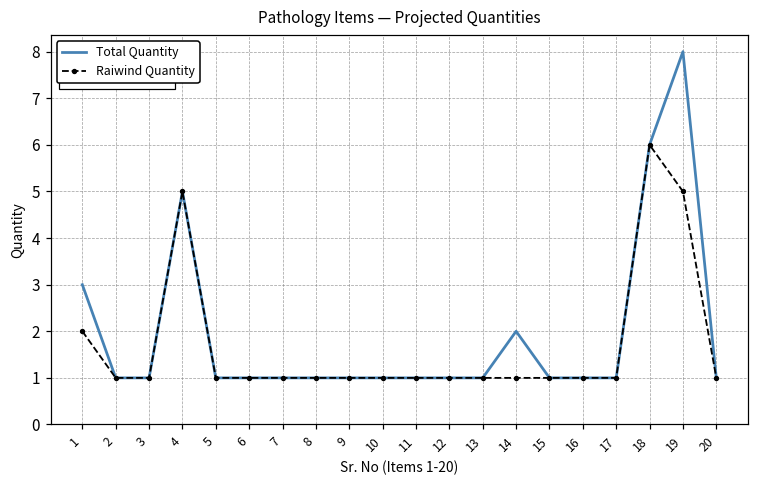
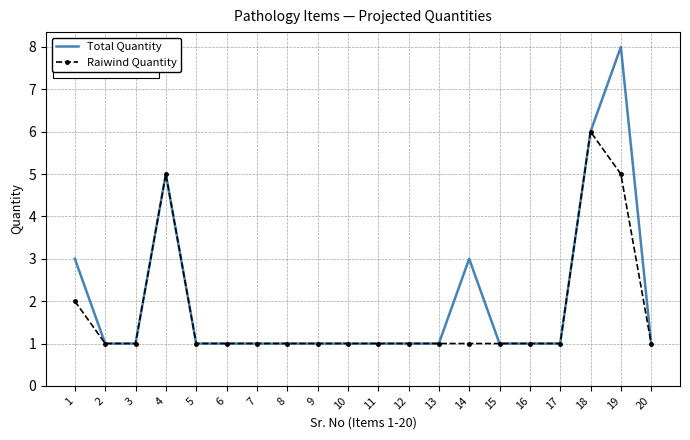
  {
    "Total Quantity": {
      "1": 3,
-     "14": 2,
+     "14": 3,
      "19": 8
    },
    "Raiwind Quantity": {
      "1": 2,
      "14": 1,
      "19": 5
    }
  }
